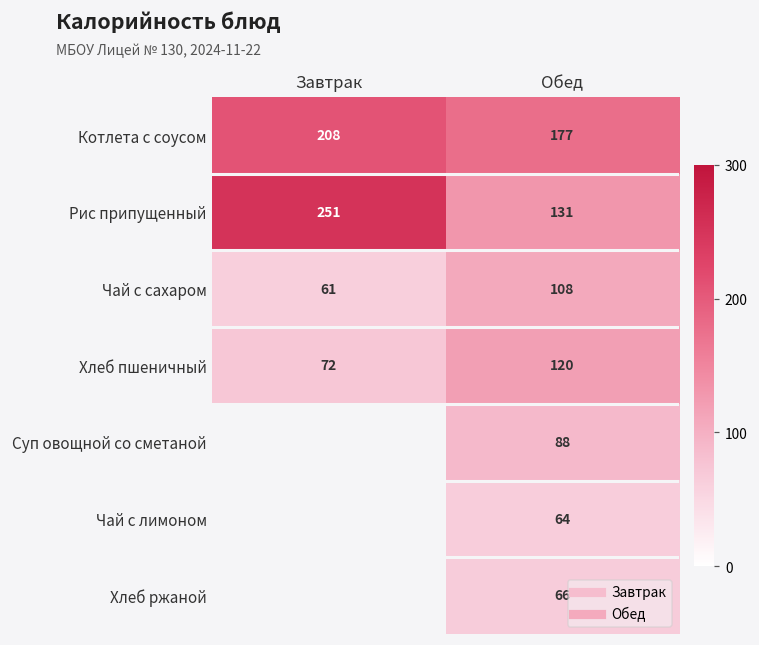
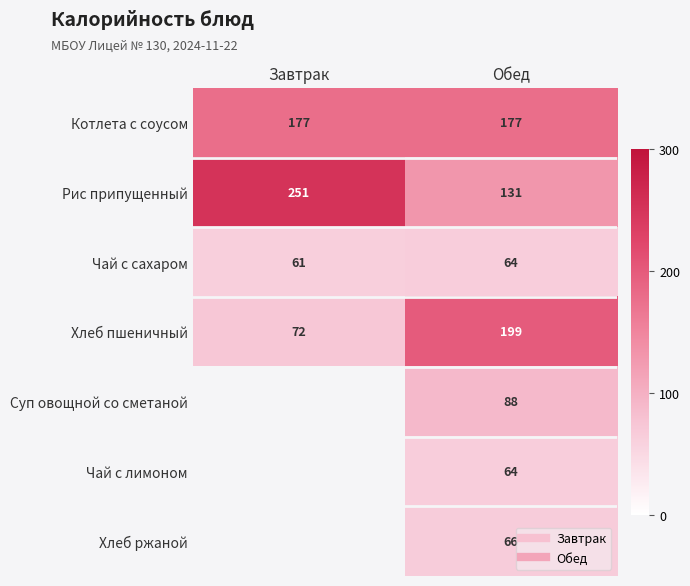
  {
    "Котлета с соусом": {
-     "Завтрак": 208,
+     "Завтрак": 177,
      "Обед": 177
    },
    "Рис припущенный": {
      "Завтрак": 251,
      "Обед": 131
    },
    "Чай с сахаром": {
      "Завтрак": 61,
-     "Обед": 108
+     "Обед": 64
    },
    "Хлеб пшеничный": {
      "Завтрак": 72,
-     "Обед": 120
+     "Обед": 199
    },
    "Суп овощной со сметаной": {
      "Обед": 88
    },
    "Чай с лимоном": {
      "Обед": 64
    }
  }
